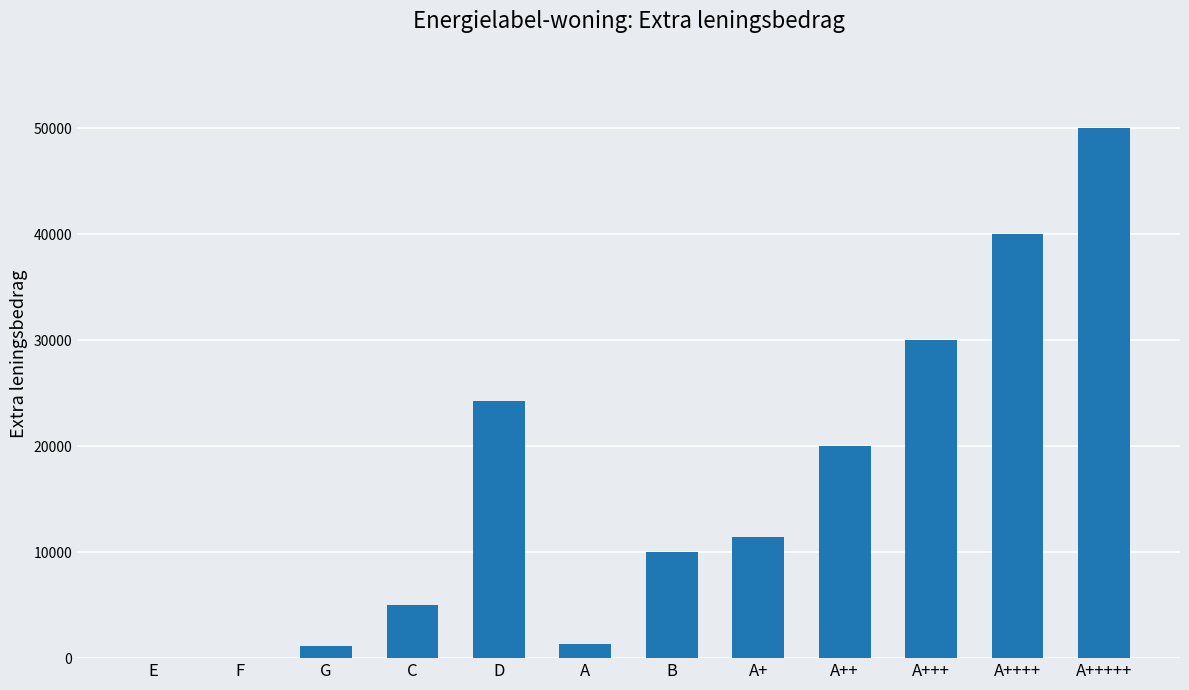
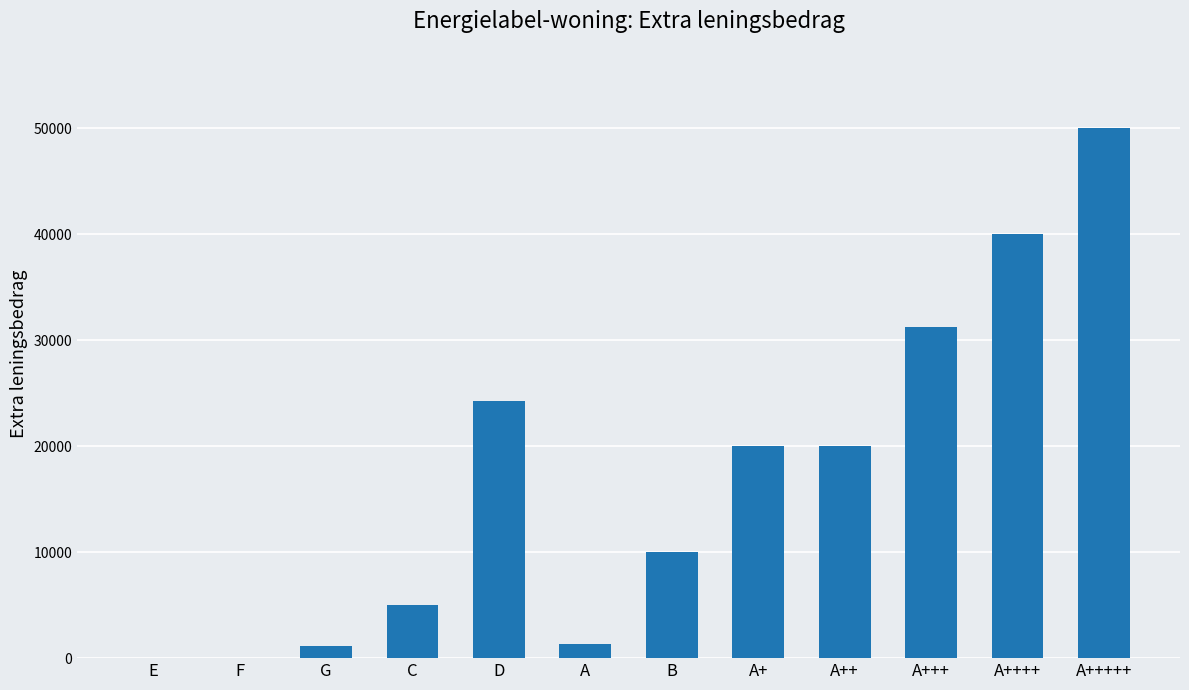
  {
    "E": 0,
    "F": 0,
    "G": 1100,
    "C": 5000,
    "D": 24300,
    "A": 1300,
    "B": 10000,
-   "A+": 11400,
+   "A+": 20000,
    "A++": 20000,
-   "A+++": 30000,
+   "A+++": 31300,
    "A++++": 40000,
    "A+++++": 50000
  }
